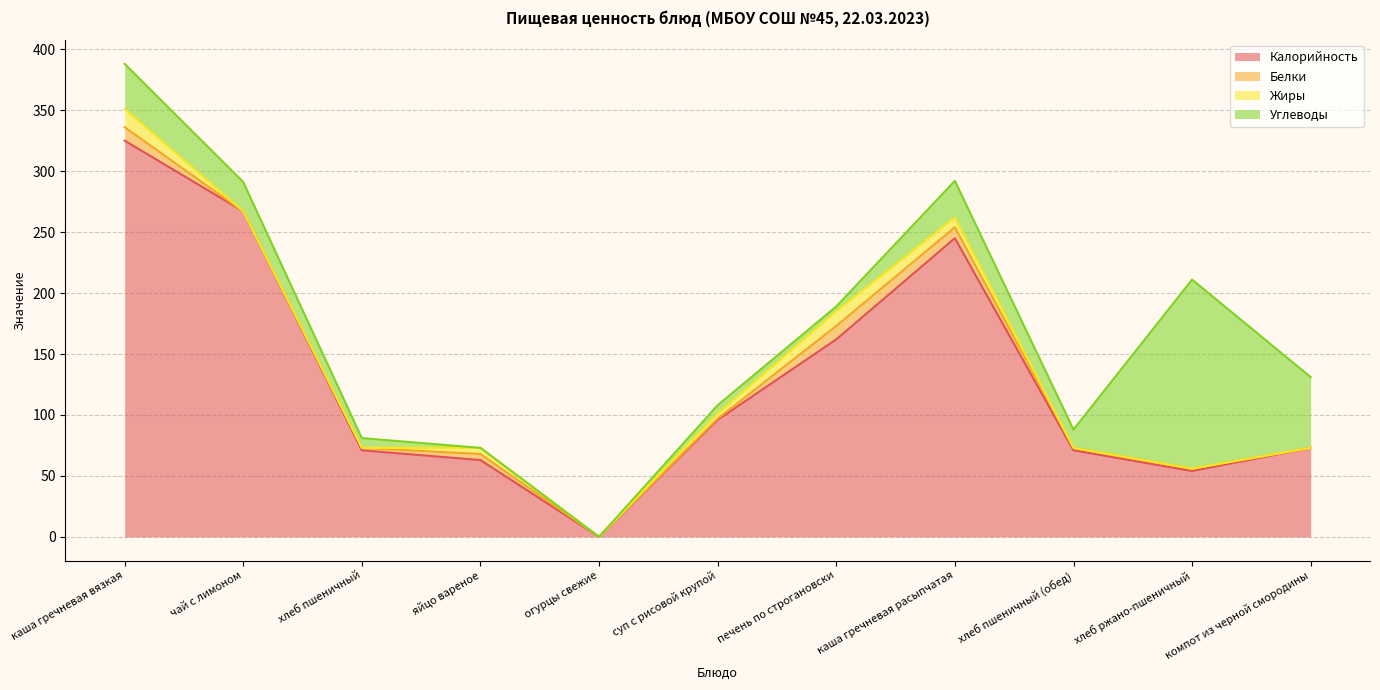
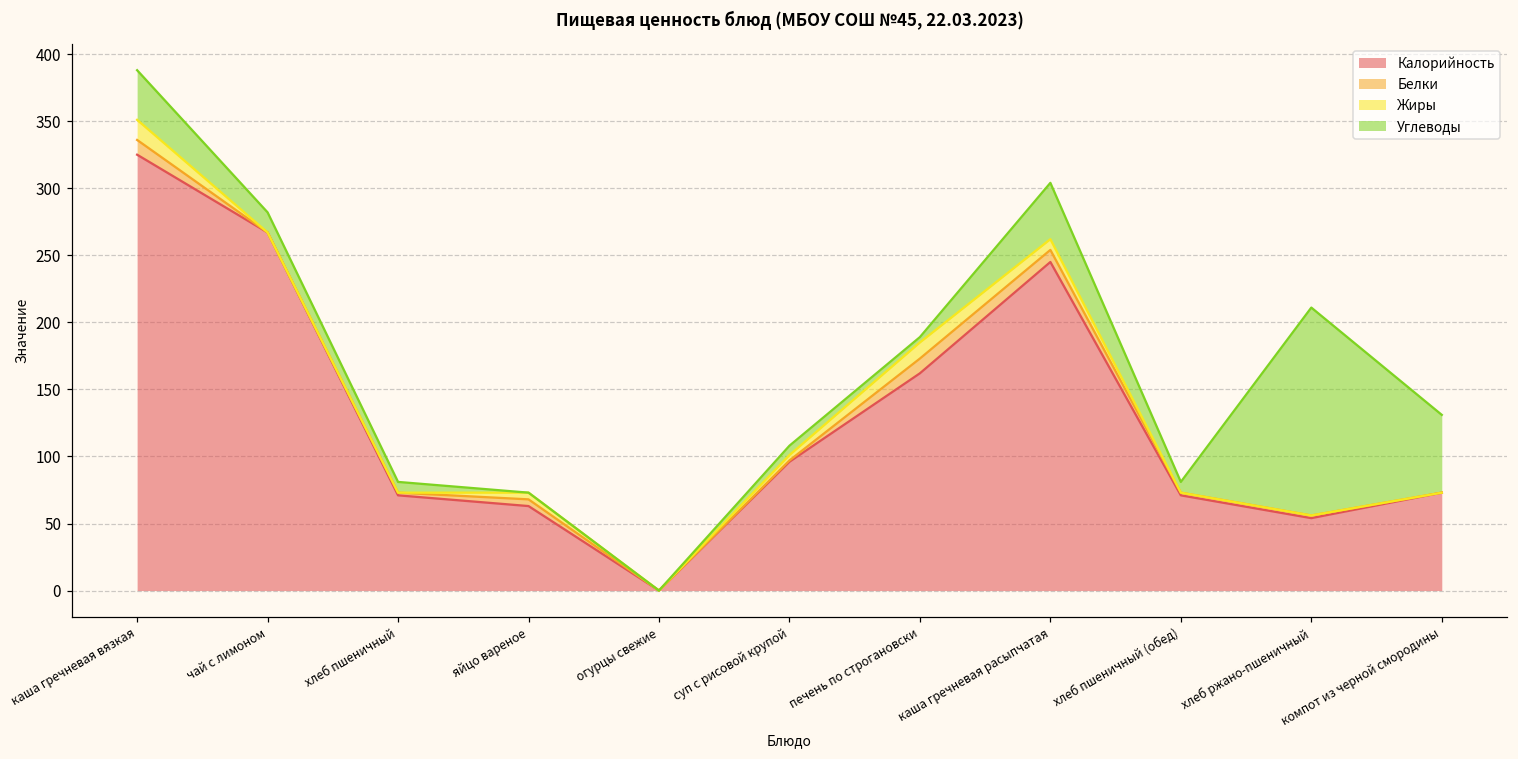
  {
    "Калорийность": {
      "каша гречневая вязкая": 325,
      "яйцо вареное": 63,
      "печень по строгановски": 162,
      "каша гречневая расыпчатая": 245
    },
    "Углеводы": {
      "каша гречневая вязкая": 37,
-     "чай с лимоном": 24,
+     "чай с лимоном": 15,
      "хлеб пшеничный": 8,
      "суп с рисовой крупой": 7,
      "печень по строгановски": 4,
-     "каша гречневая расыпчатая": 30,
-     "хлеб пшеничный (обед)": 15,
+     "каша гречневая расыпчатая": 42,
+     "хлеб пшеничный (обед)": 8,
      "хлеб ржано-пшеничный": 155,
      "компот из черной смородины": 58
    }
  }
